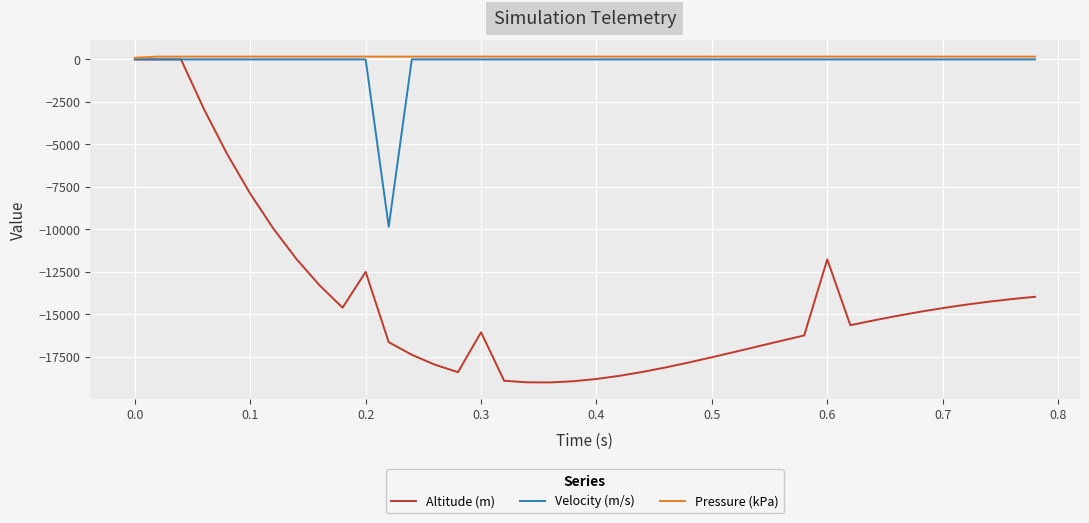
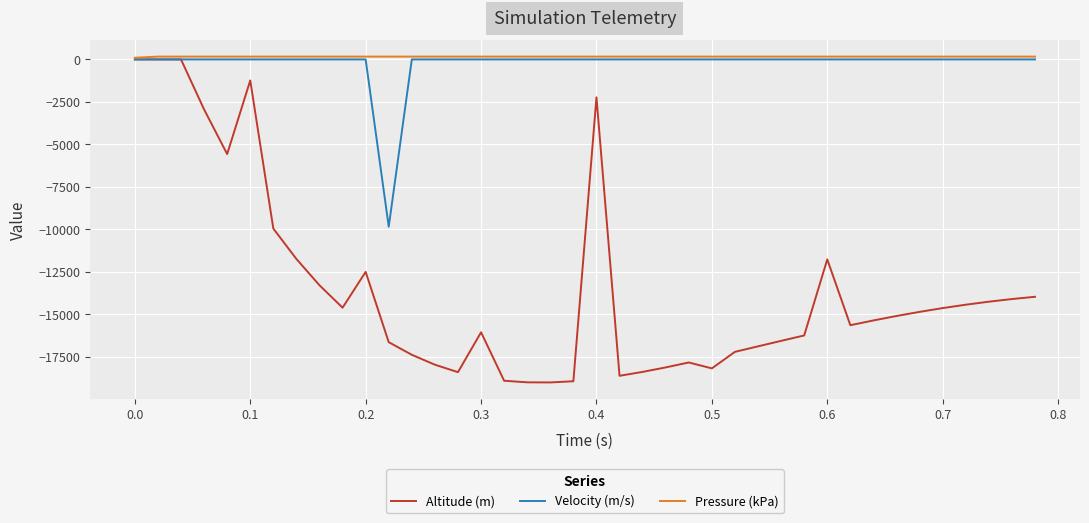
  {
    "Altitude (m)": {
-     "0.1": -7900,
+     "0.1": -1200,
      "0.2": -12500,
      "0.3": -16100,
-     "0.4": -18800,
-     "0.5": -17500,
+     "0.4": -2200,
+     "0.5": -18200,
      "0.6": -11800,
      "0.7": -14600
    },
    "Velocity (m/s)": {
      "0.1": 0,
      "0.2": 0,
      "0.3": 0,
      "0.4": 0,
      "0.5": 0,
      "0.6": 0,
      "0.7": 0
    },
    "Pressure (kPa)": {
      "0.1": 200,
      "0.2": 200,
      "0.3": 200,
      "0.4": 200,
      "0.5": 200,
      "0.6": 200,
      "0.7": 200
    }
  }
